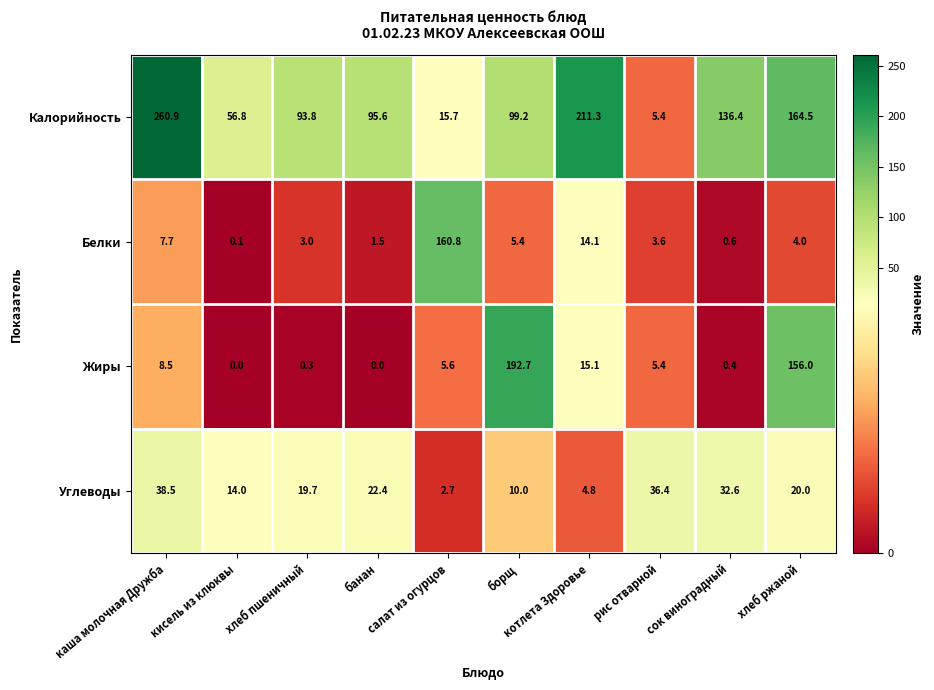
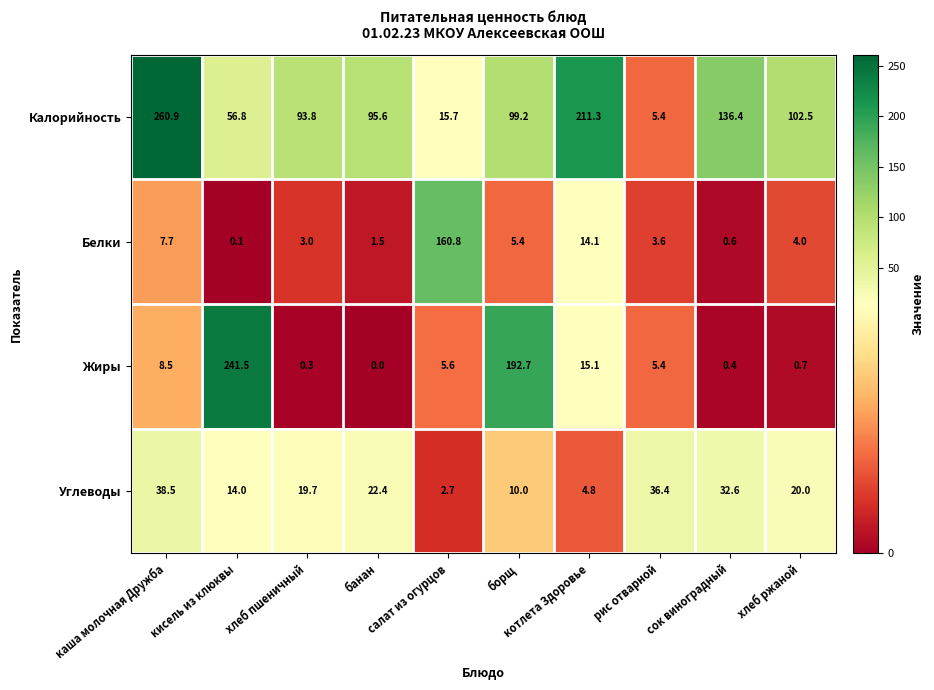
  {
    "Калорийность": {
      "каша молочная Дружба": 260.9,
      "кисель из клюквы": 56.8,
      "хлеб пшеничный": 93.8,
      "банан": 95.6,
      "салат из огурцов": 15.7,
      "борщ": 99.2,
      "котлета Здоровье": 211.3,
      "рис отварной": 5.4,
      "сок виноградный": 136.4,
-     "хлеб ржаной": 164.5
+     "хлеб ржаной": 102.5
    },
    "Белки": {
      "каша молочная Дружба": 7.7,
      "кисель из клюквы": 0.1,
      "хлеб пшеничный": 3.0,
      "банан": 1.5,
      "салат из огурцов": 160.8,
      "борщ": 5.4,
      "котлета Здоровье": 14.1,
      "рис отварной": 3.6,
      "сок виноградный": 0.6,
      "хлеб ржаной": 4.0
    },
    "Жиры": {
      "каша молочная Дружба": 8.5,
-     "кисель из клюквы": 0.0,
+     "кисель из клюквы": 241.5,
      "хлеб пшеничный": 0.3,
      "банан": 0.0,
      "салат из огурцов": 5.6,
      "борщ": 192.7,
      "котлета Здоровье": 15.1,
      "рис отварной": 5.4,
      "сок виноградный": 0.4,
-     "хлеб ржаной": 156.0
+     "хлеб ржаной": 0.7
    },
    "Углеводы": {
      "каша молочная Дружба": 38.5,
      "кисель из клюквы": 14.0,
      "хлеб пшеничный": 19.7,
      "банан": 22.4,
      "салат из огурцов": 2.7,
      "борщ": 10.0,
      "котлета Здоровье": 4.8,
      "рис отварной": 36.4,
      "сок виноградный": 32.6,
      "хлеб ржаной": 20.0
    }
  }
